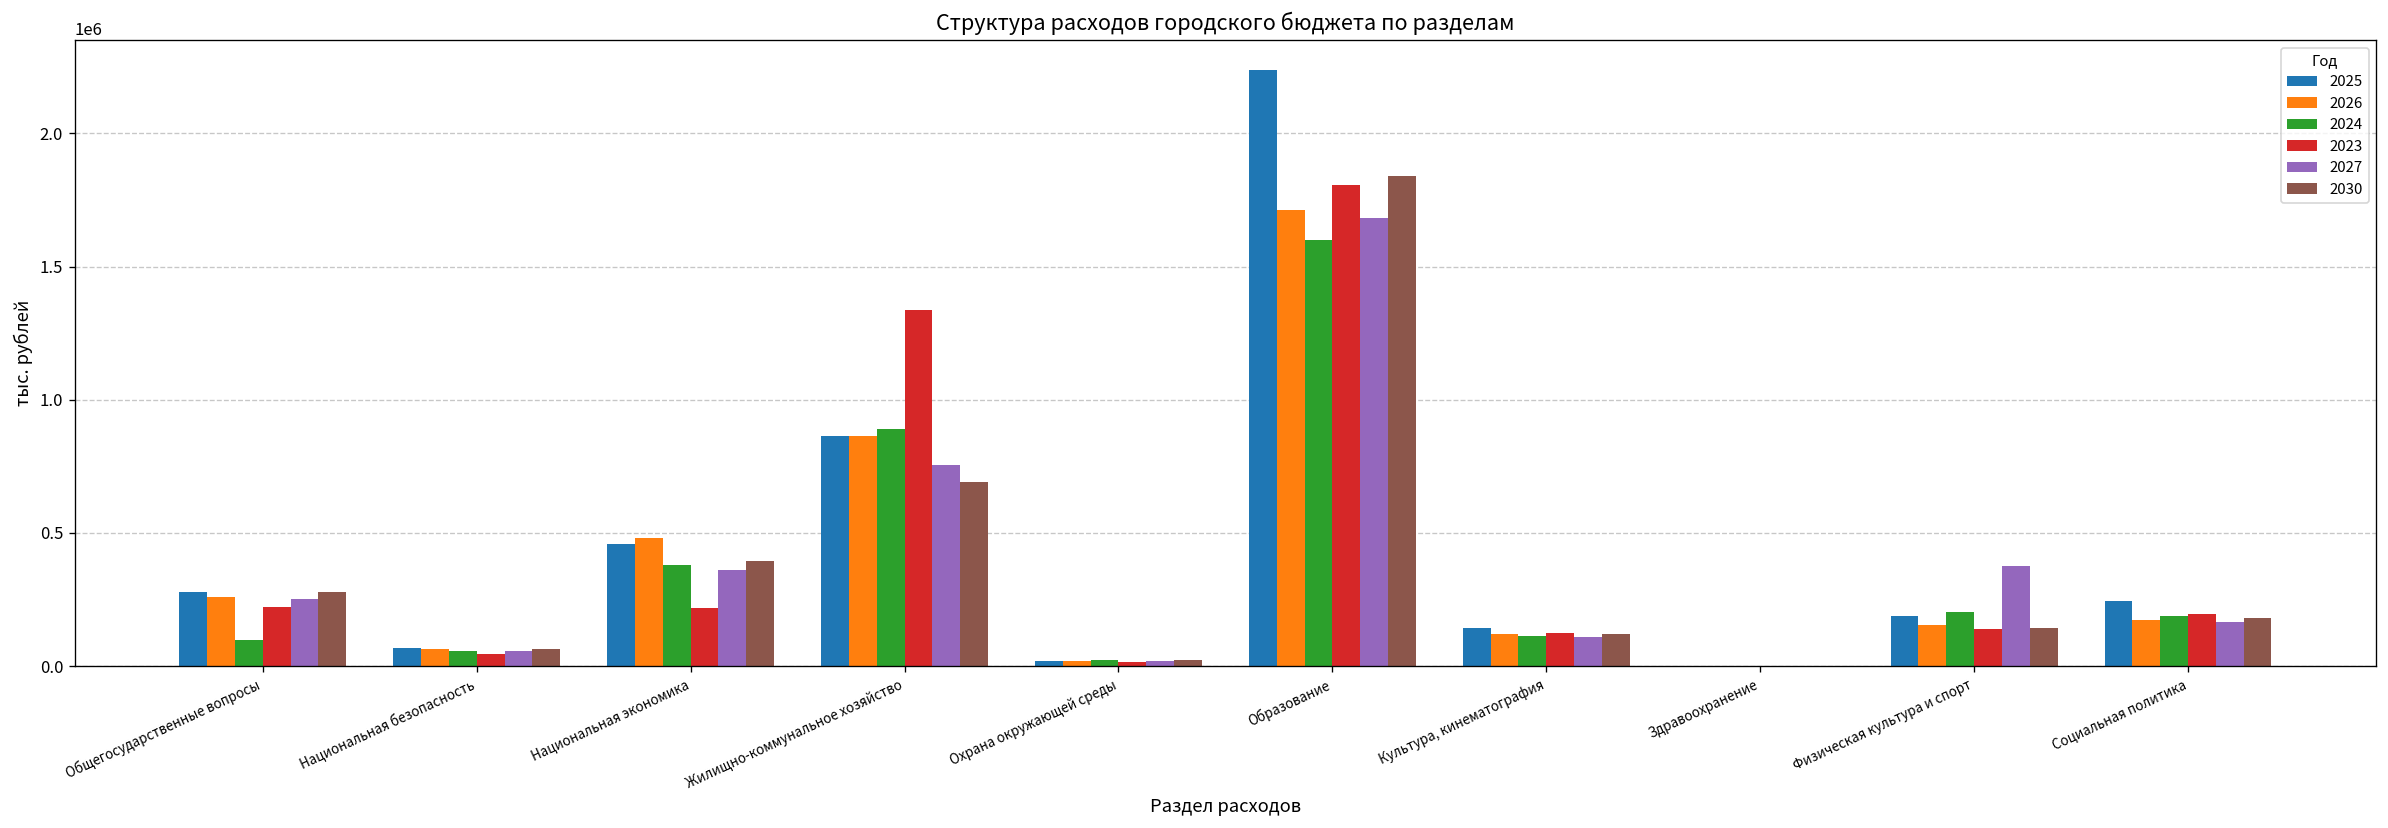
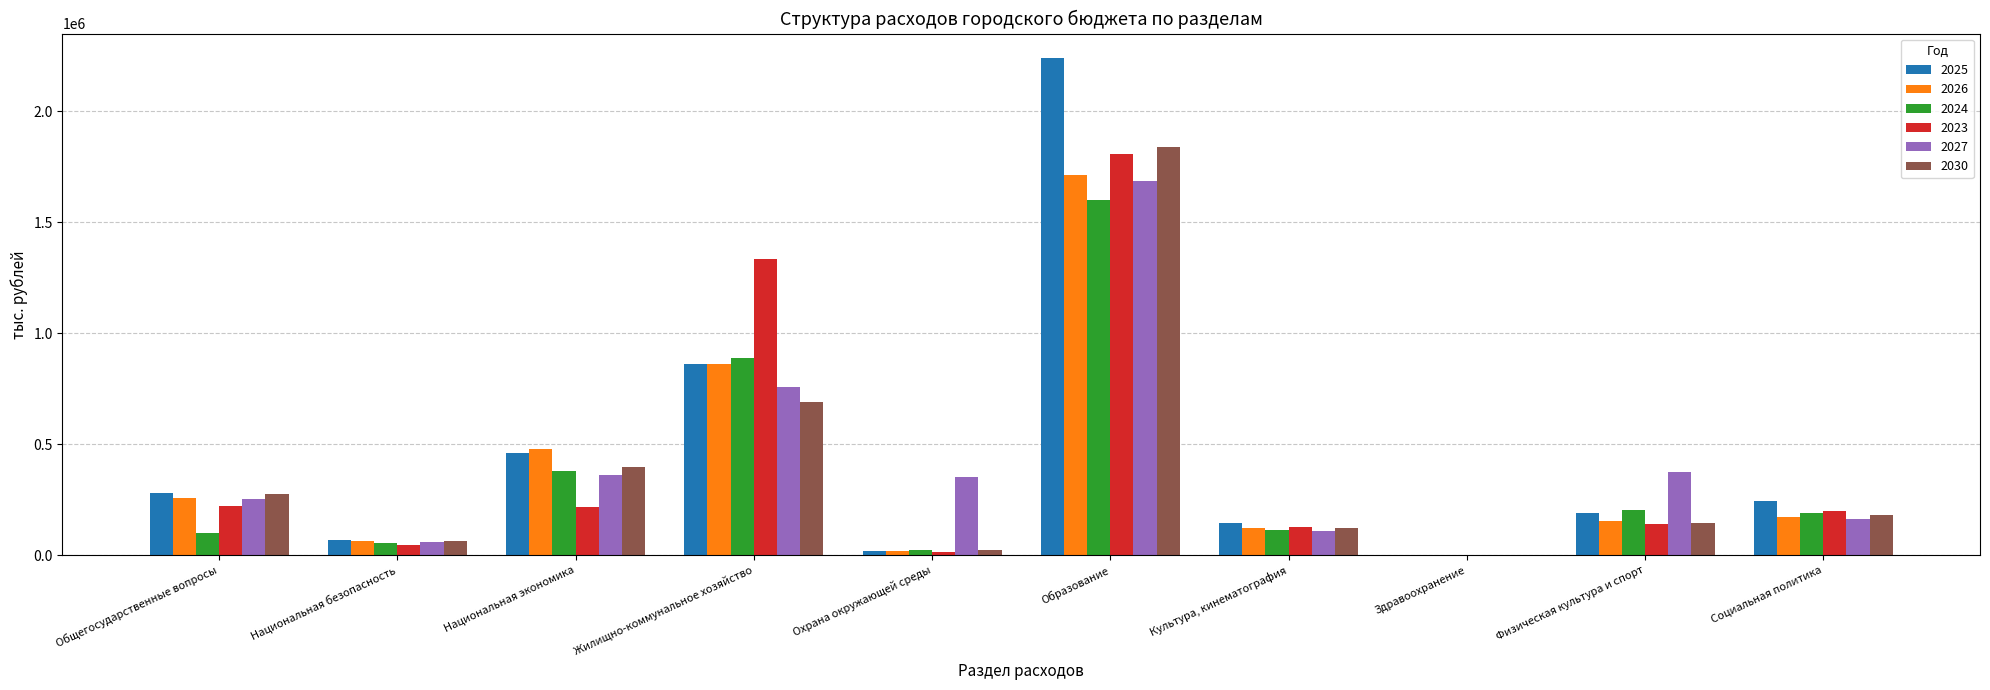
  {
    "2025": {
      "Общегосударственные вопросы": 280000,
      "Национальная безопасность": 70000,
      "Национальная экономика": 460000,
      "Жилищно-коммунальное хозяйство": 860000,
      "Охрана окружающей среды": 20000,
      "Образование": 2240000,
      "Культура, кинематография": 140000,
      "Физическая культура и спорт": 190000,
      "Социальная политика": 250000
    },
    "2026": {
      "Общегосударственные вопросы": 260000,
      "Национальная безопасность": 60000,
      "Национальная экономика": 480000,
      "Жилищно-коммунальное хозяйство": 860000,
      "Охрана окружающей среды": 20000,
      "Образование": 1710000,
      "Культура, кинематография": 120000,
      "Физическая культура и спорт": 160000,
      "Социальная политика": 170000
    },
    "2024": {
      "Общегосударственные вопросы": 100000,
      "Национальная безопасность": 60000,
      "Национальная экономика": 380000,
      "Жилищно-коммунальное хозяйство": 890000,
      "Охрана окружающей среды": 20000,
      "Образование": 1600000,
      "Культура, кинематография": 110000,
      "Физическая культура и спорт": 200000,
      "Социальная политика": 190000
    },
    "2023": {
      "Общегосударственные вопросы": 220000,
      "Национальная безопасность": 50000,
      "Национальная экономика": 220000,
      "Жилищно-коммунальное хозяйство": 1340000,
      "Охрана окружающей среды": 20000,
      "Образование": 1810000,
      "Культура, кинематография": 120000,
      "Физическая культура и спорт": 140000,
      "Социальная политика": 200000
    },
    "2027": {
      "Общегосударственные вопросы": 250000,
      "Национальная безопасность": 60000,
      "Национальная экономика": 360000,
      "Жилищно-коммунальное хозяйство": 760000,
-     "Охрана окружающей среды": 20000,
+     "Охрана окружающей среды": 350000,
      "Образование": 1680000,
      "Культура, кинематография": 110000,
      "Физическая культура и спорт": 370000,
      "Социальная политика": 160000
    },
    "2030": {
      "Общегосударственные вопросы": 280000,
      "Национальная безопасность": 60000,
      "Национальная экономика": 390000,
      "Жилищно-коммунальное хозяйство": 690000,
      "Охрана окружающей среды": 20000,
      "Образование": 1840000,
      "Культура, кинематография": 120000,
      "Физическая культура и спорт": 140000,
      "Социальная политика": 180000
    }
  }
